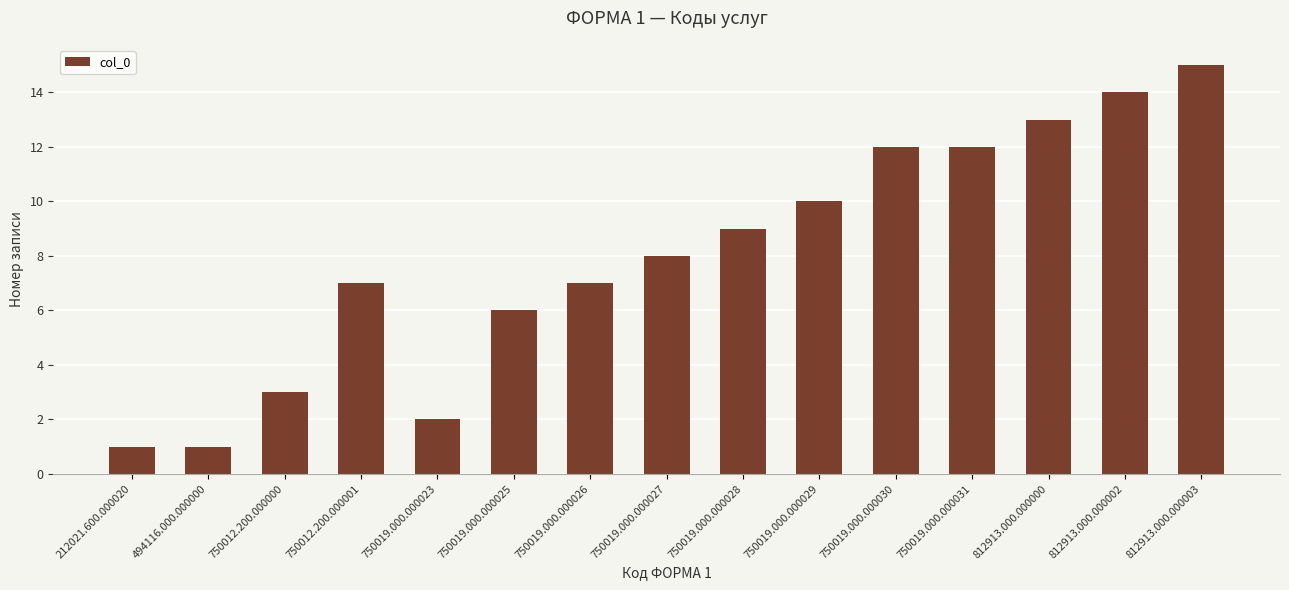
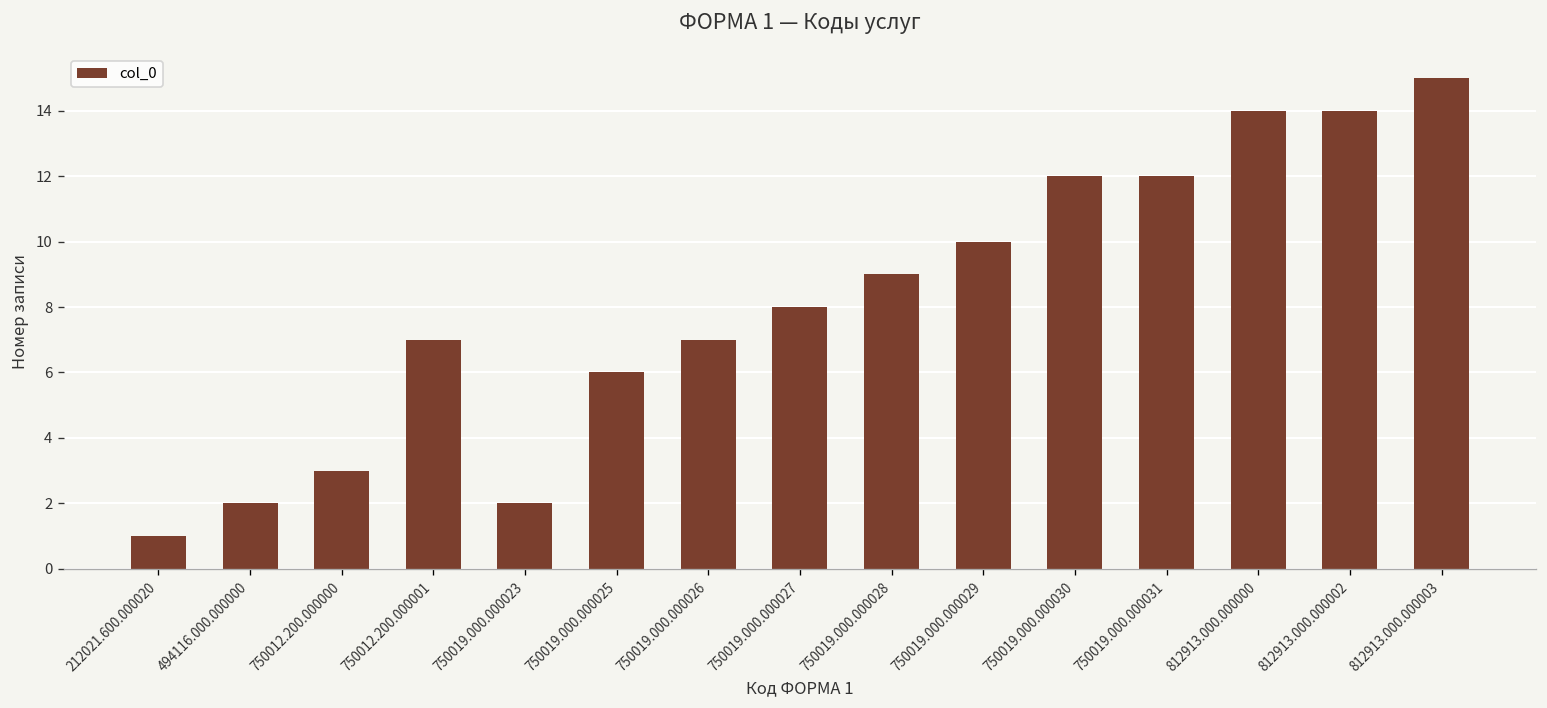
  {
    "212021.600.000020": 1,
-   "494116.000.000000": 1,
+   "494116.000.000000": 2,
    "750012.200.000000": 3,
    "750012.200.000001": 7,
    "750019.000.000023": 2,
    "750019.000.000025": 6,
    "750019.000.000026": 7,
    "750019.000.000027": 8,
    "750019.000.000028": 9,
    "750019.000.000029": 10,
    "750019.000.000030": 12,
    "750019.000.000031": 12,
-   "812913.000.000000": 13,
+   "812913.000.000000": 14,
    "812913.000.000002": 14,
    "812913.000.000003": 15
  }
